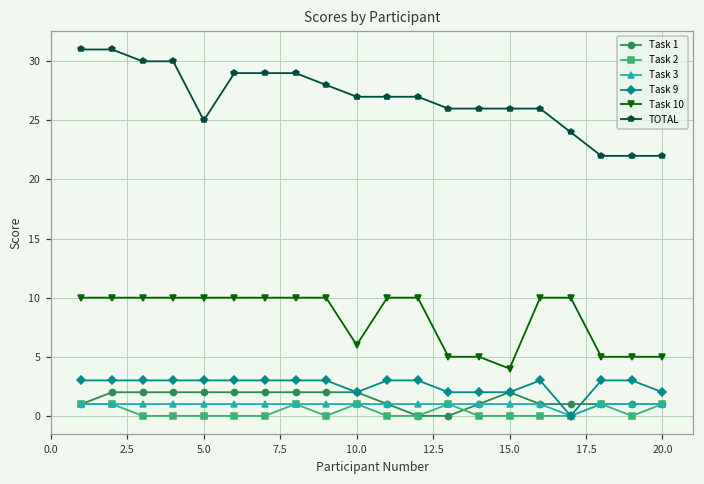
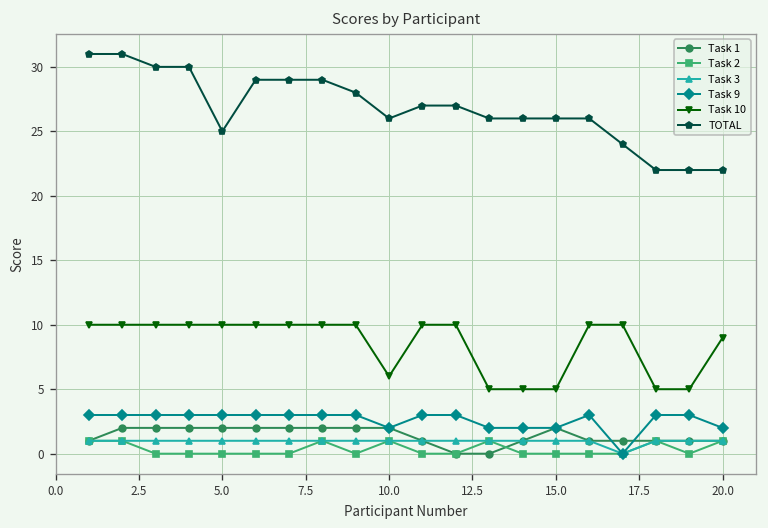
  {
    "Task 10": {
      "5.0": 10,
      "10.0": 6,
-     "15.0": 4,
-     "20.0": 5
+     "15.0": 5,
+     "20.0": 9
    },
    "TOTAL": {
      "5.0": 25,
-     "10.0": 27,
+     "10.0": 26,
      "15.0": 26,
      "20.0": 22
    }
  }
